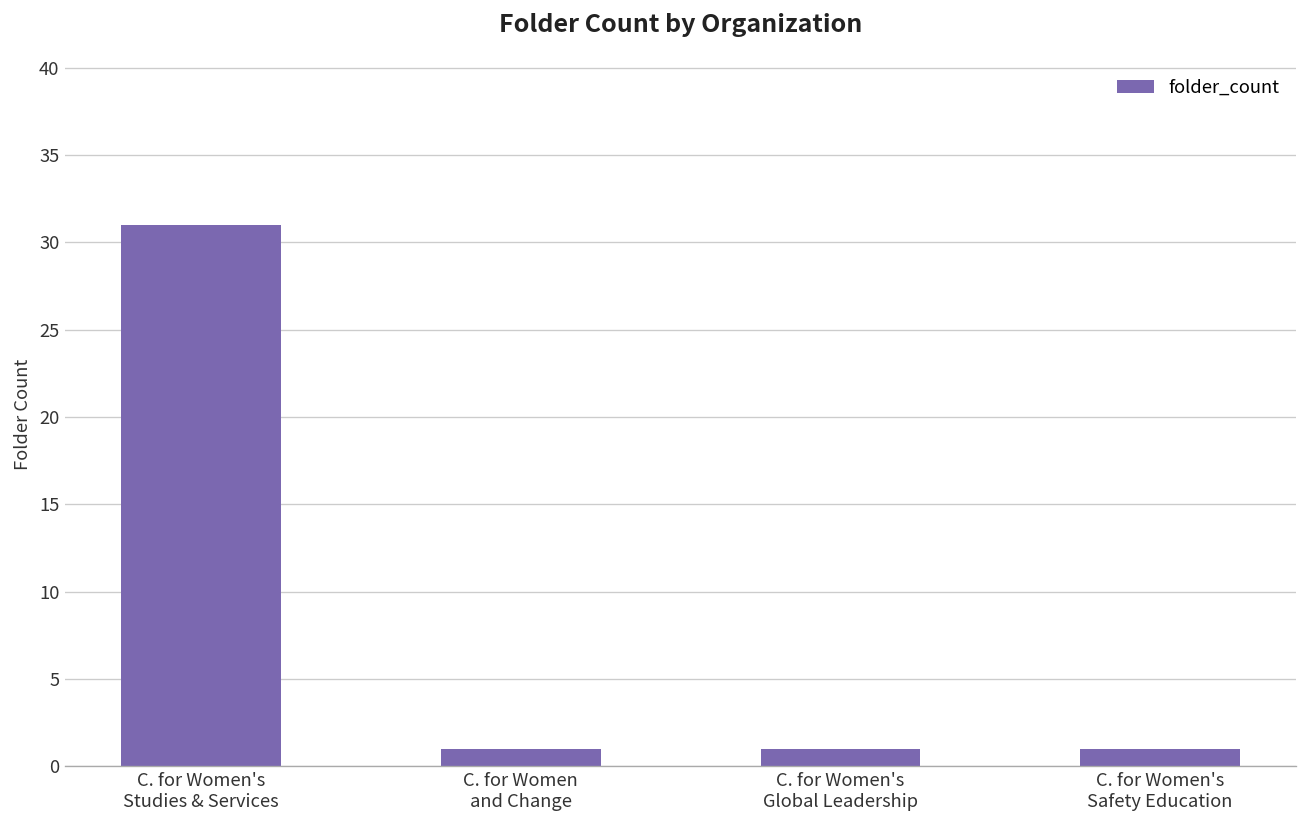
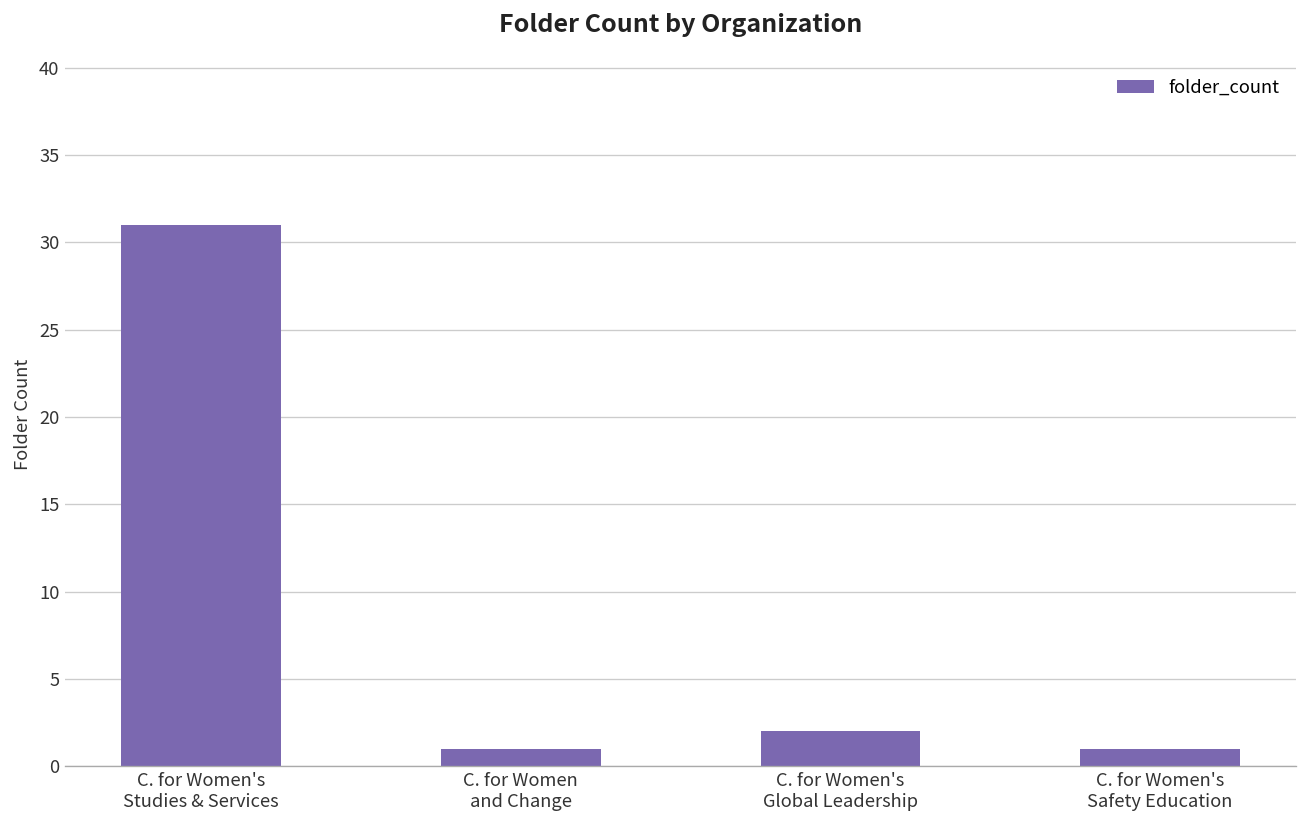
  {
    "C. for Women's Studies & Services": 31,
    "C. for Women and Change": 1,
-   "C. for Women's Global Leadership": 1,
+   "C. for Women's Global Leadership": 2,
    "C. for Women's Safety Education": 1
  }
